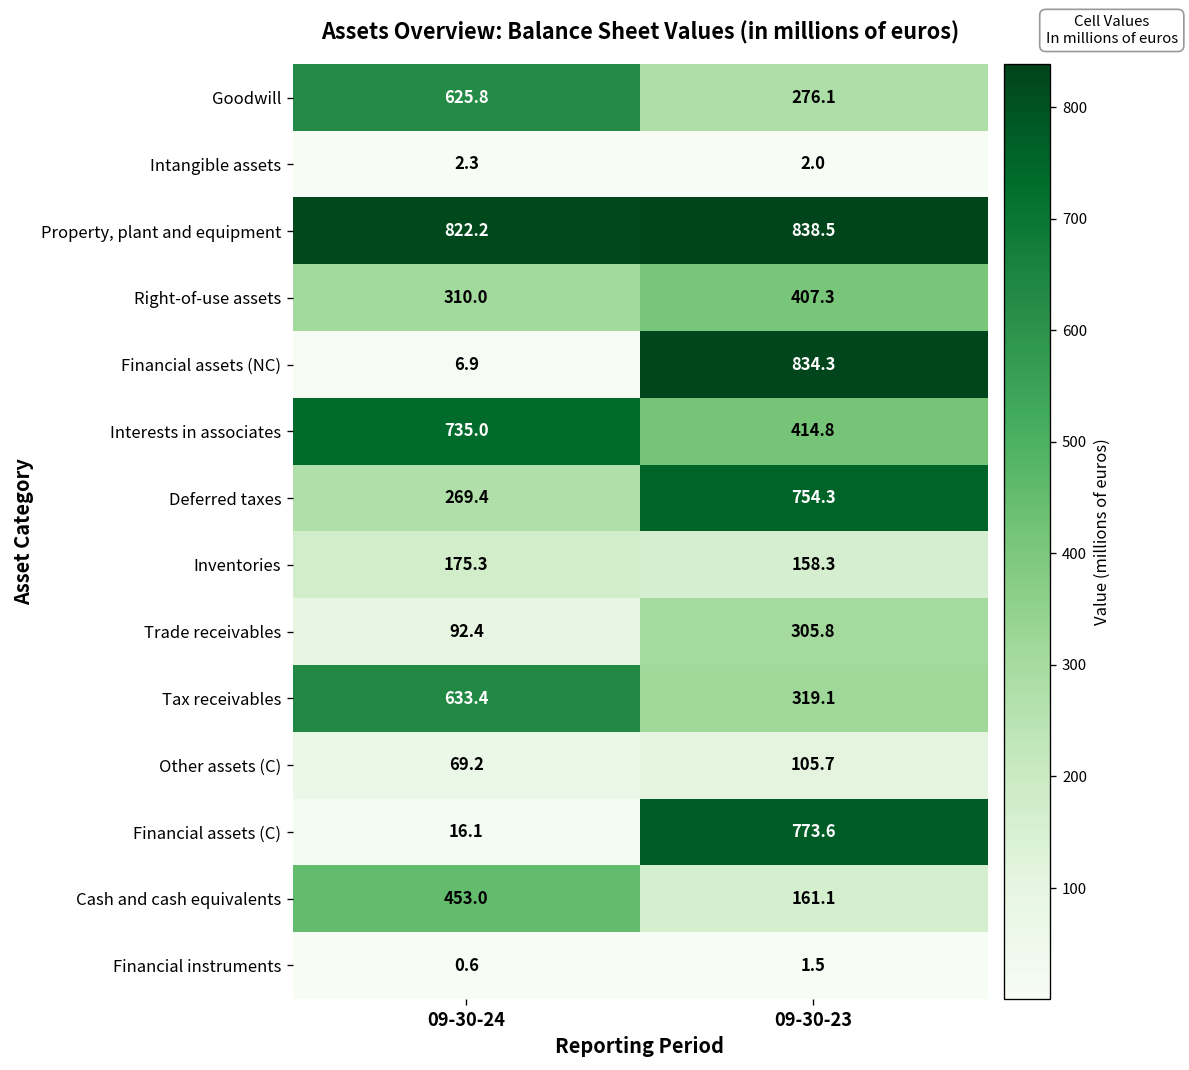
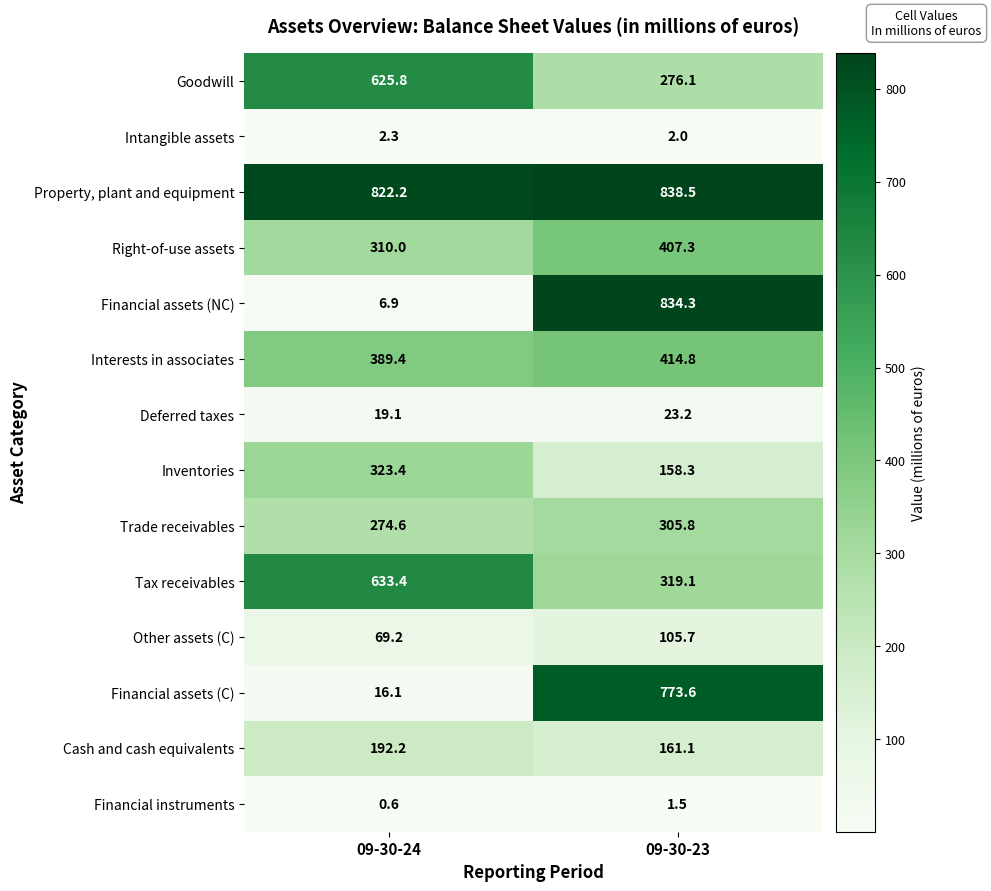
  {
    "Goodwill": {
      "09-30-24": 625.8,
      "09-30-23": 276.1
    },
    "Intangible assets": {
      "09-30-24": 2.3,
      "09-30-23": 2.0
    },
    "Property, plant and equipment": {
      "09-30-24": 822.2,
      "09-30-23": 838.5
    },
    "Right-of-use assets": {
      "09-30-24": 310.0,
      "09-30-23": 407.3
    },
    "Financial assets (NC)": {
      "09-30-24": 6.9,
      "09-30-23": 834.3
    },
    "Interests in associates": {
-     "09-30-24": 735.0,
+     "09-30-24": 389.4,
      "09-30-23": 414.8
    },
    "Deferred taxes": {
-     "09-30-24": 269.4,
-     "09-30-23": 754.3
+     "09-30-24": 19.1,
+     "09-30-23": 23.2
    },
    "Inventories": {
-     "09-30-24": 175.3,
+     "09-30-24": 323.4,
      "09-30-23": 158.3
    },
    "Trade receivables": {
-     "09-30-24": 92.4,
+     "09-30-24": 274.6,
      "09-30-23": 305.8
    },
    "Tax receivables": {
      "09-30-24": 633.4,
      "09-30-23": 319.1
    },
    "Other assets (C)": {
      "09-30-24": 69.2,
      "09-30-23": 105.7
    },
    "Financial assets (C)": {
      "09-30-24": 16.1,
      "09-30-23": 773.6
    },
    "Cash and cash equivalents": {
-     "09-30-24": 453.0,
+     "09-30-24": 192.2,
      "09-30-23": 161.1
    },
    "Financial instruments": {
      "09-30-24": 0.6,
      "09-30-23": 1.5
    }
  }
